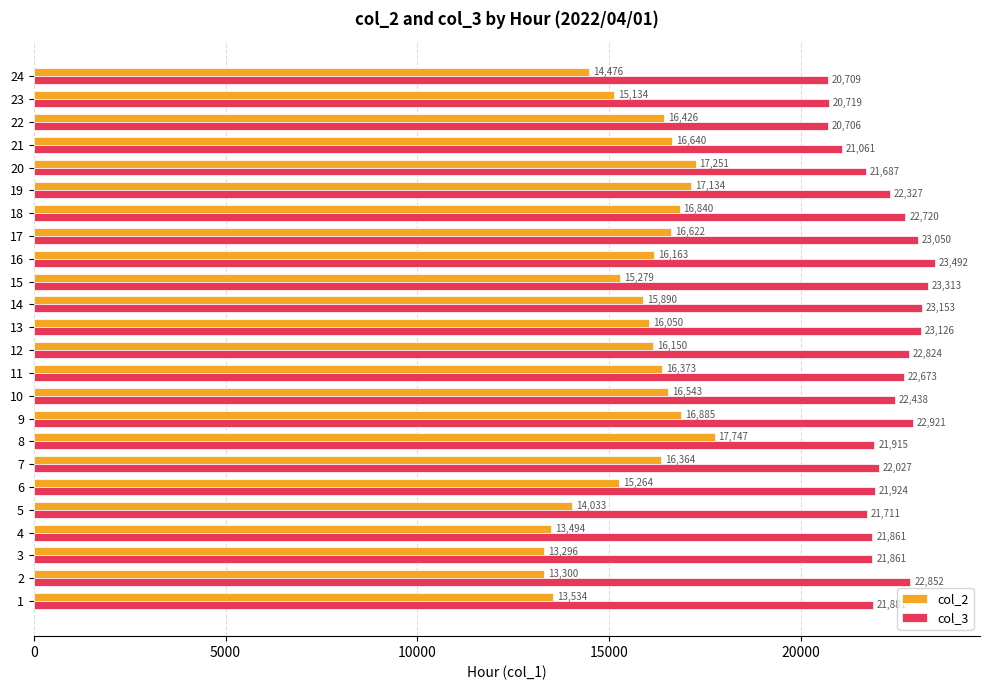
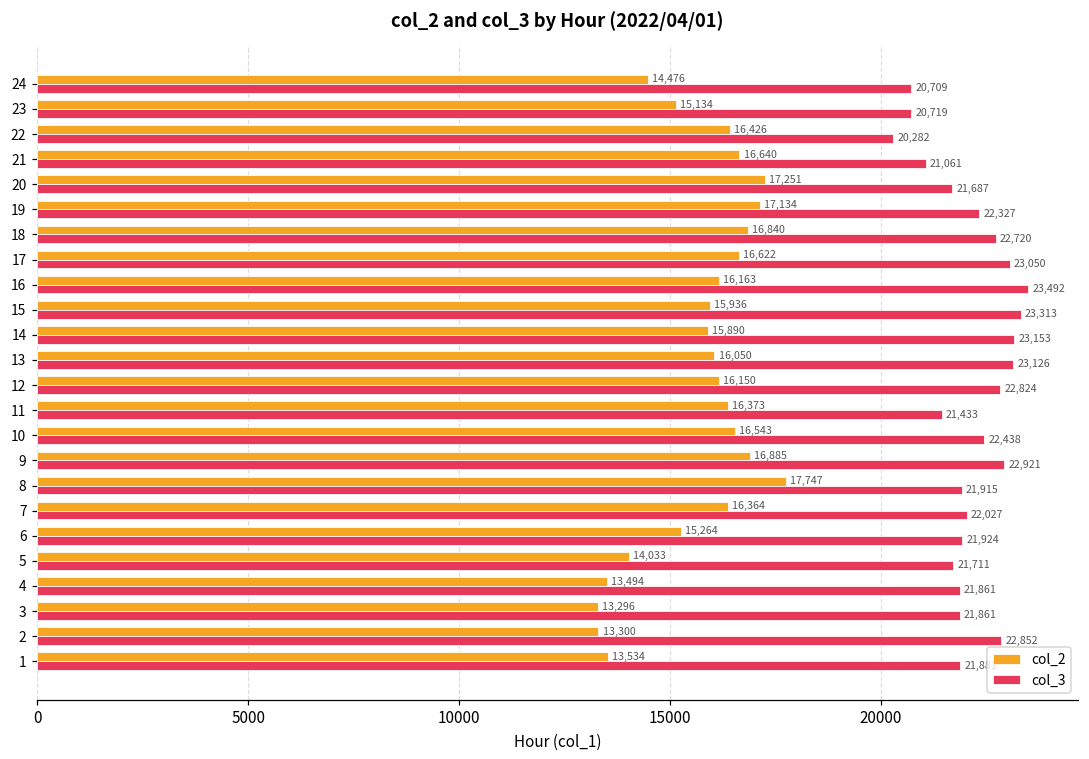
  {
    "col_2": {
      "24": "14,476",
      "23": "15,134",
      "22": "16,426",
      "21": "16,640",
      "20": "17,251",
      "19": "17,134",
      "18": "16,840",
      "17": "16,622",
      "16": "16,163",
-     "15": "15,279",
+     "15": "15,936",
      "14": "15,890",
      "13": "16,050",
      "12": "16,150",
      "11": "16,373",
      "10": "16,543",
      "9": "16,885",
      "8": "17,747",
      "7": "16,364",
      "6": "15,264",
      "5": "14,033",
      "4": "13,494",
      "3": "13,296",
      "2": "13,300",
      "1": "13,534"
    },
    "col_3": {
      "24": "20,709",
      "23": "20,719",
-     "22": "20,706",
+     "22": "20,282",
      "21": "21,061",
      "20": "21,687",
      "19": "22,327",
      "18": "22,720",
      "17": "23,050",
      "16": "23,492",
      "15": "23,313",
      "14": "23,153",
      "13": "23,126",
      "12": "22,824",
-     "11": "22,673",
+     "11": "21,433",
      "10": "22,438",
      "9": "22,921",
      "8": "21,915",
      "7": "22,027",
      "6": "21,924",
      "5": "21,711",
      "4": "21,861",
      "3": "21,861",
      "2": "22,852"
    }
  }
